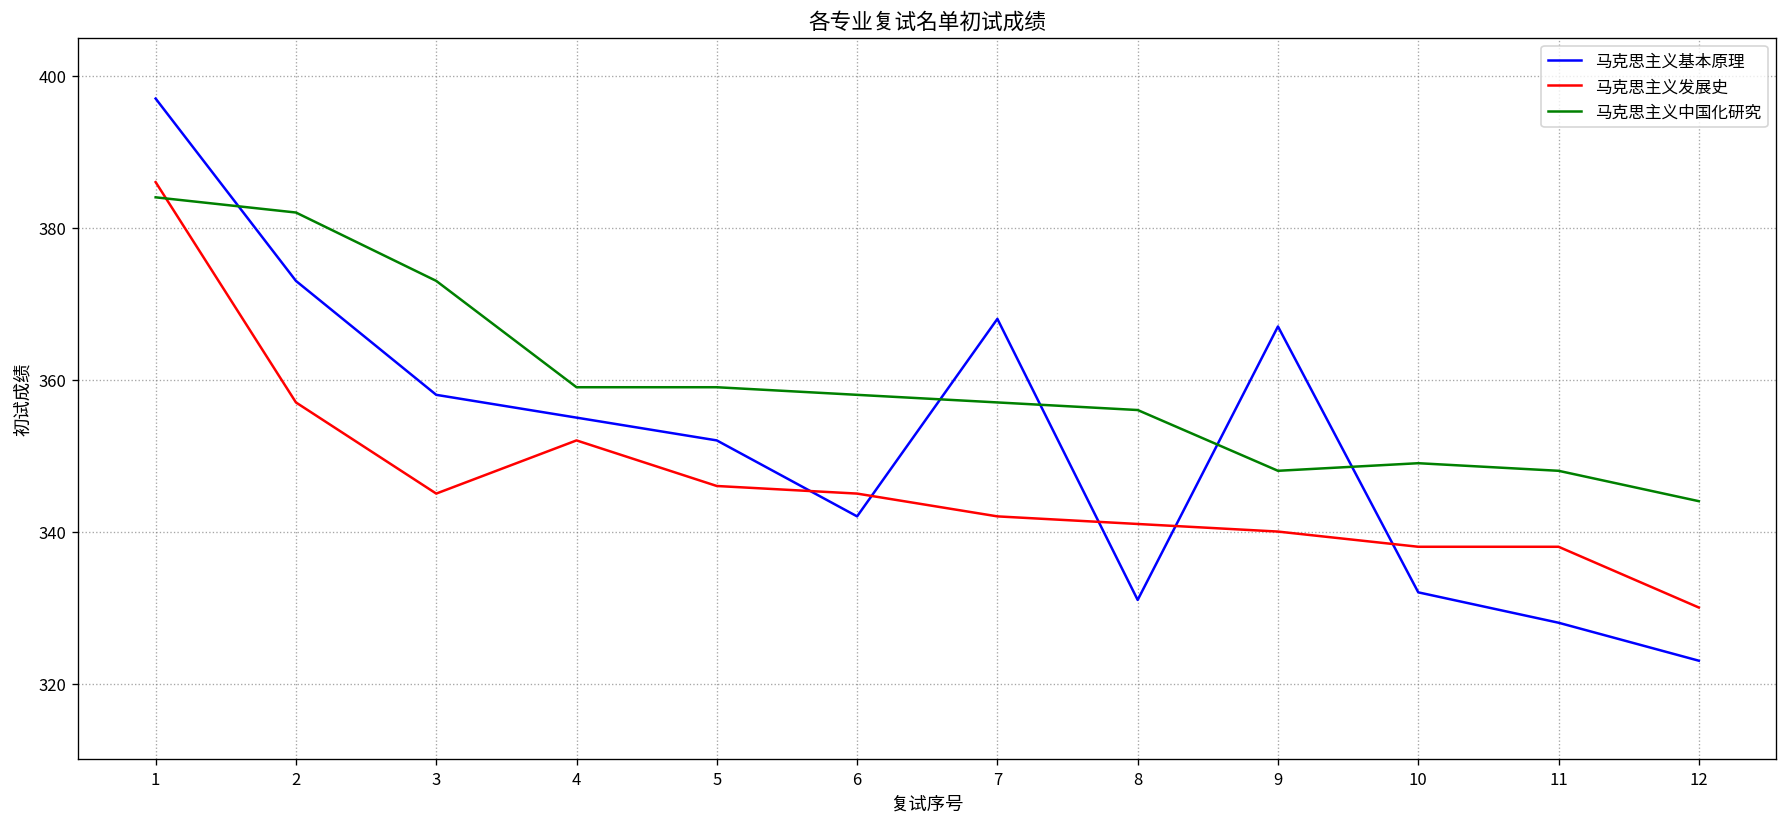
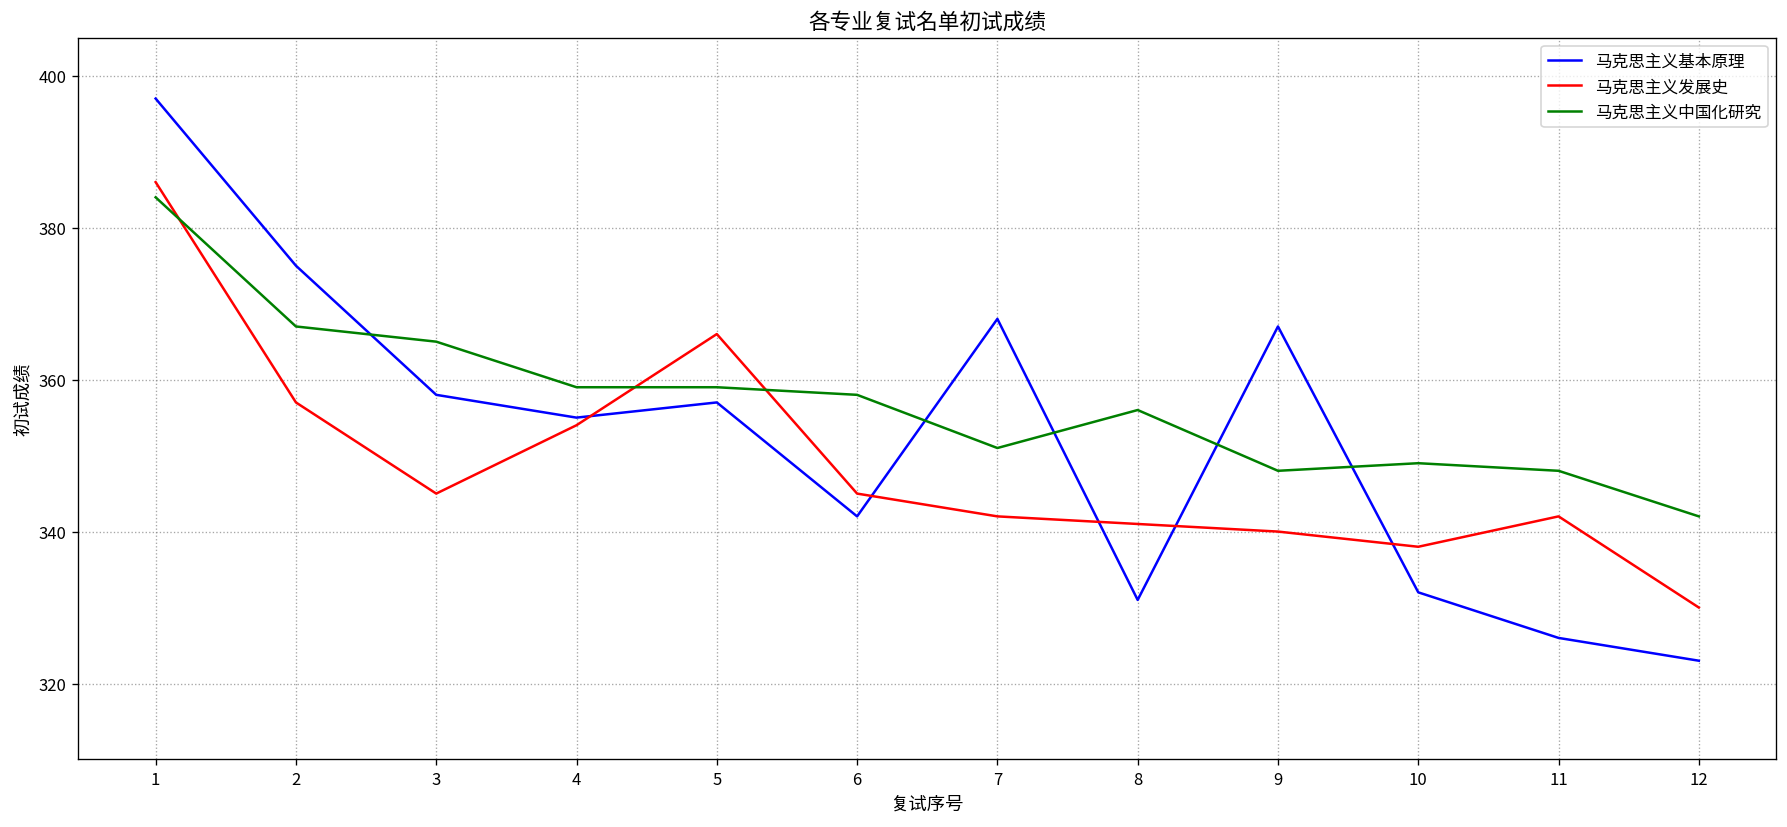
  {
    "马克思主义基本原理": {
      "1": 397,
-     "2": 373,
+     "2": 375,
      "3": 358,
      "4": 355,
-     "5": 352,
+     "5": 357,
      "6": 342,
      "7": 368,
      "8": 331,
      "9": 367,
      "10": 332,
-     "11": 328,
+     "11": 326,
      "12": 323
    },
    "马克思主义发展史": {
      "1": 386,
      "2": 357,
      "3": 345,
-     "4": 352,
-     "5": 346,
+     "4": 354,
+     "5": 366,
      "6": 345,
      "7": 342,
      "8": 341,
      "9": 340,
      "10": 338,
-     "11": 338,
+     "11": 342,
      "12": 330
    },
    "马克思主义中国化研究": {
      "1": 384,
-     "2": 382,
-     "3": 373,
+     "2": 367,
+     "3": 365,
      "4": 359,
      "5": 359,
      "6": 358,
-     "7": 357,
+     "7": 351,
      "8": 356,
      "9": 348,
      "10": 349,
      "11": 348,
-     "12": 344
+     "12": 342
    }
  }
